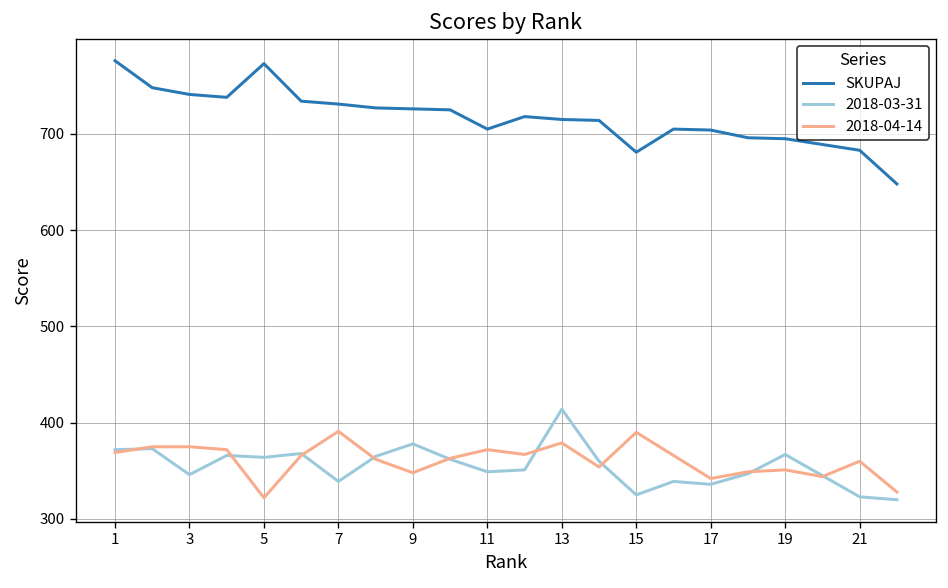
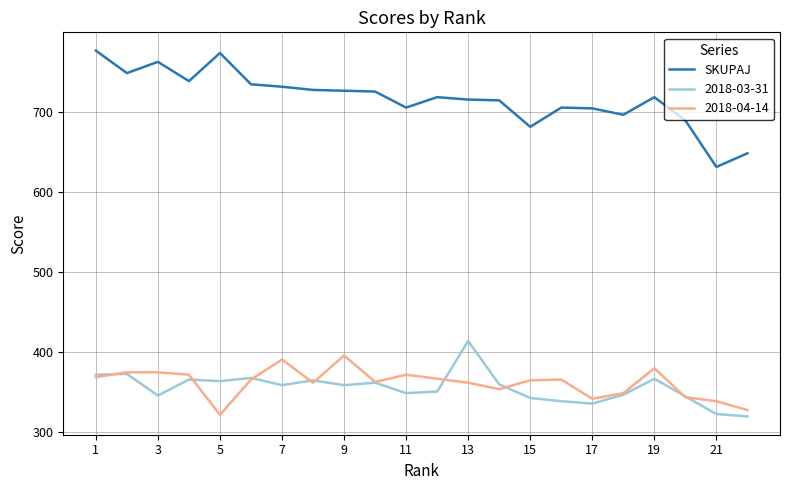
  {
    "SKUPAJ": {
      "1": 780,
-     "3": 740,
+     "3": 760,
      "5": 770,
      "7": 730,
      "9": 730,
      "11": 710,
      "13": 720,
      "15": 680,
      "17": 700,
-     "19": 700,
-     "21": 680
+     "19": 720,
+     "21": 630
    },
    "2018-03-31": {
      "3": 350,
      "5": 360,
-     "7": 340,
-     "9": 380,
+     "7": 360,
+     "9": 360,
      "11": 350,
      "13": 410,
-     "15": 330,
+     "15": 340,
      "17": 340,
      "19": 370,
      "21": 320
    },
    "2018-04-14": {
      "3": 380,
      "5": 320,
      "7": 390,
-     "9": 350,
+     "9": 400,
      "11": 370,
-     "13": 380,
-     "15": 390,
+     "13": 360,
+     "15": 370,
      "17": 340,
-     "19": 350,
-     "21": 360
+     "19": 380,
+     "21": 340
    }
  }
